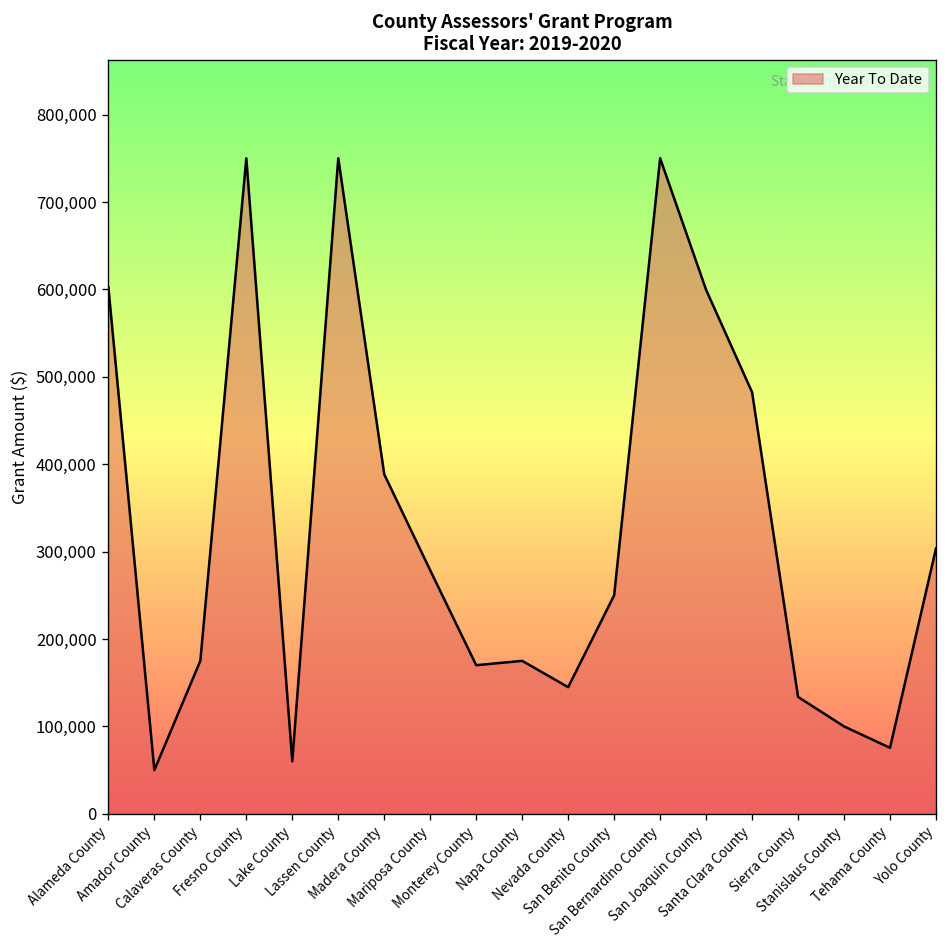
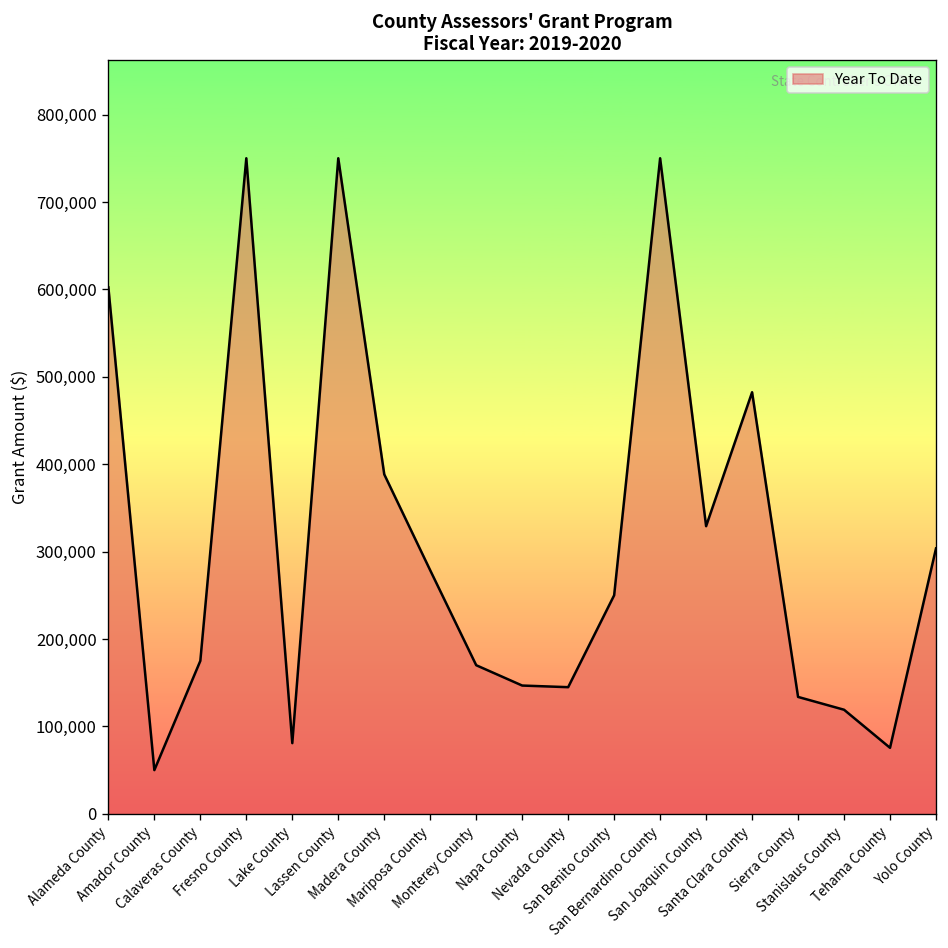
  {
    "Alameda County": "600,000",
    "Amador County": "50,000",
    "Calaveras County": "180,000",
    "Fresno County": "750,000",
-   "Lake County": "60,000",
+   "Lake County": "80,000",
    "Lassen County": "750,000",
    "Madera County": "390,000",
    "Mariposa County": "280,000",
    "Monterey County": "170,000",
-   "Napa County": "180,000",
+   "Napa County": "150,000",
    "Nevada County": "140,000",
    "San Benito County": "250,000",
    "San Bernardino County": "750,000",
-   "San Joaquin County": "600,000",
+   "San Joaquin County": "330,000",
    "Santa Clara County": "480,000",
    "Sierra County": "130,000",
-   "Stanislaus County": "100,000",
+   "Stanislaus County": "120,000",
    "Tehama County": "80,000",
    "Yolo County": "300,000"
  }
